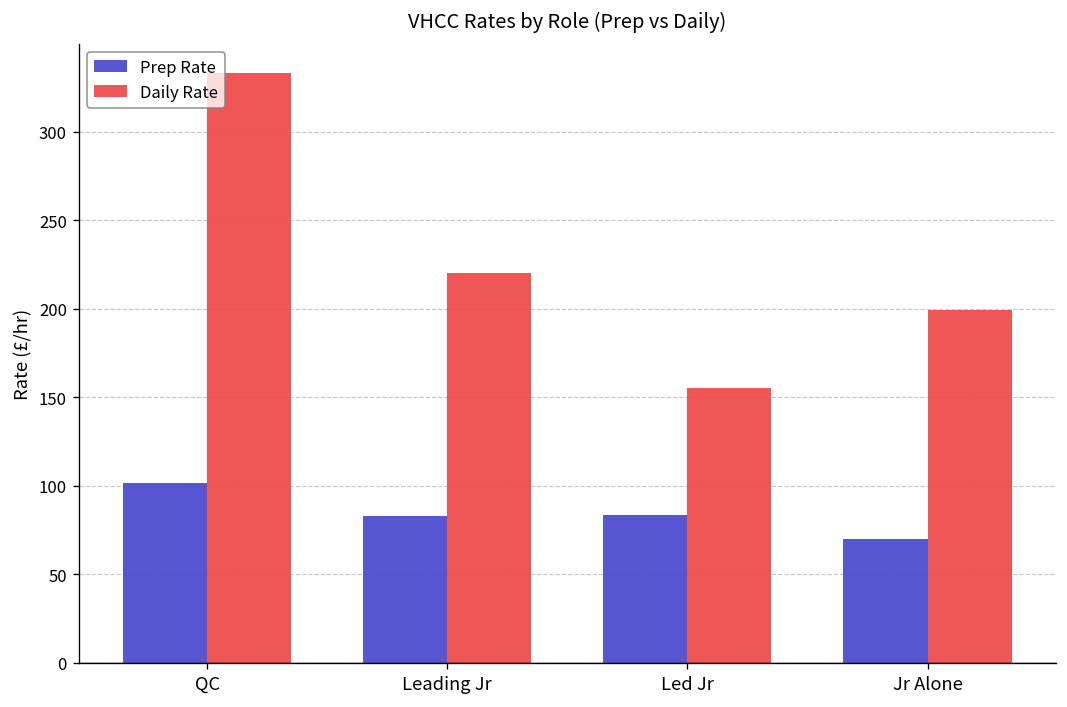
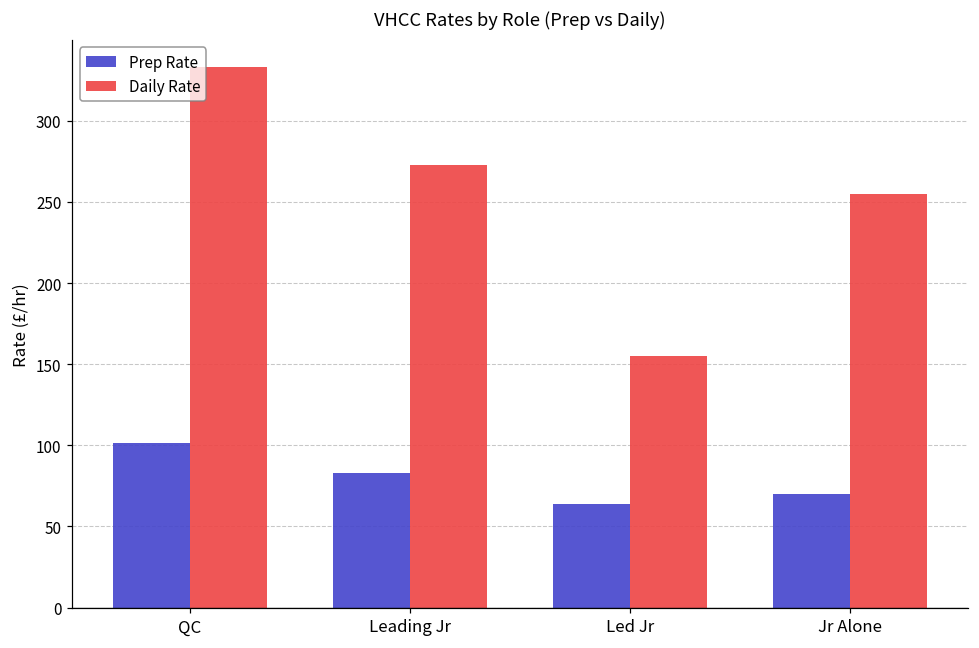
  {
    "Prep Rate": {
      "QC": 102,
      "Leading Jr": 83,
-     "Led Jr": 83,
+     "Led Jr": 64,
      "Jr Alone": 70
    },
    "Daily Rate": {
      "QC": 333,
-     "Leading Jr": 220,
+     "Leading Jr": 273,
      "Led Jr": 155,
-     "Jr Alone": 200
+     "Jr Alone": 255
    }
  }
